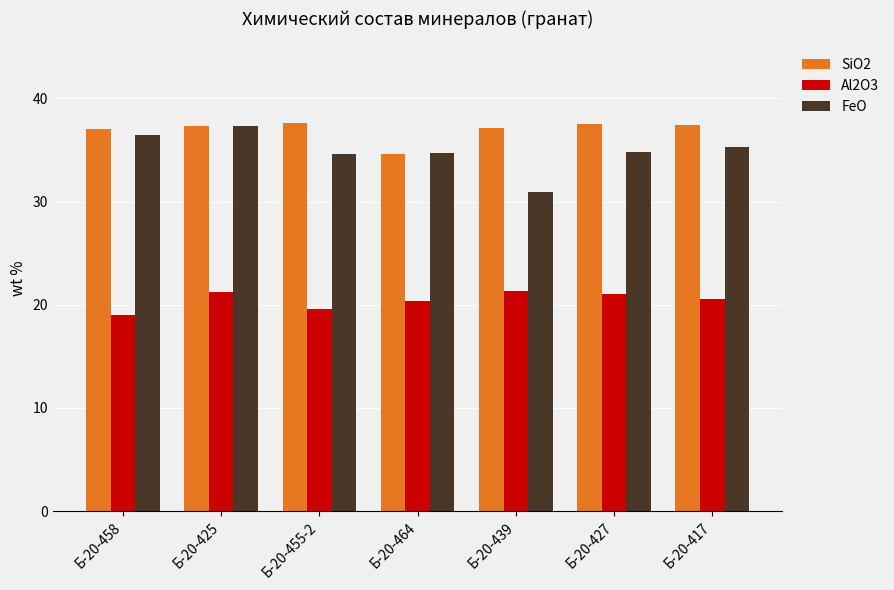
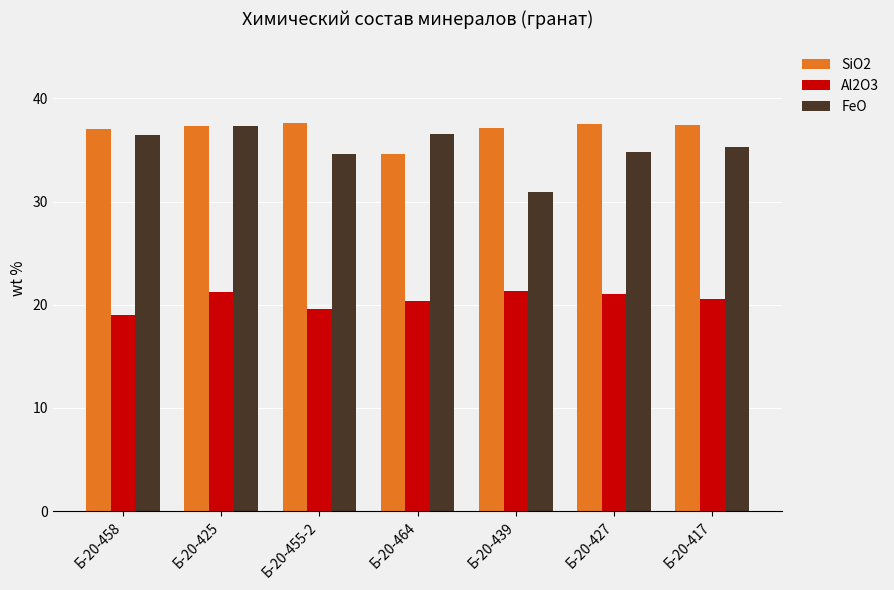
  {
    "SiO2": {
      "Б-20-458": 37.0,
      "Б-20-425": 37.3,
      "Б-20-455-2": 37.6,
      "Б-20-464": 34.7,
      "Б-20-439": 37.1,
      "Б-20-427": 37.5,
      "Б-20-417": 37.4
    },
    "Al2O3": {
      "Б-20-458": 19.0,
      "Б-20-425": 21.2,
      "Б-20-455-2": 19.6,
      "Б-20-464": 20.4,
      "Б-20-439": 21.3,
      "Б-20-427": 21.1,
      "Б-20-417": 20.5
    },
    "FeO": {
      "Б-20-458": 36.5,
      "Б-20-425": 37.3,
      "Б-20-455-2": 34.6,
-     "Б-20-464": 34.7,
+     "Б-20-464": 36.5,
      "Б-20-439": 31.0,
      "Б-20-427": 34.8,
      "Б-20-417": 35.3
    }
  }
